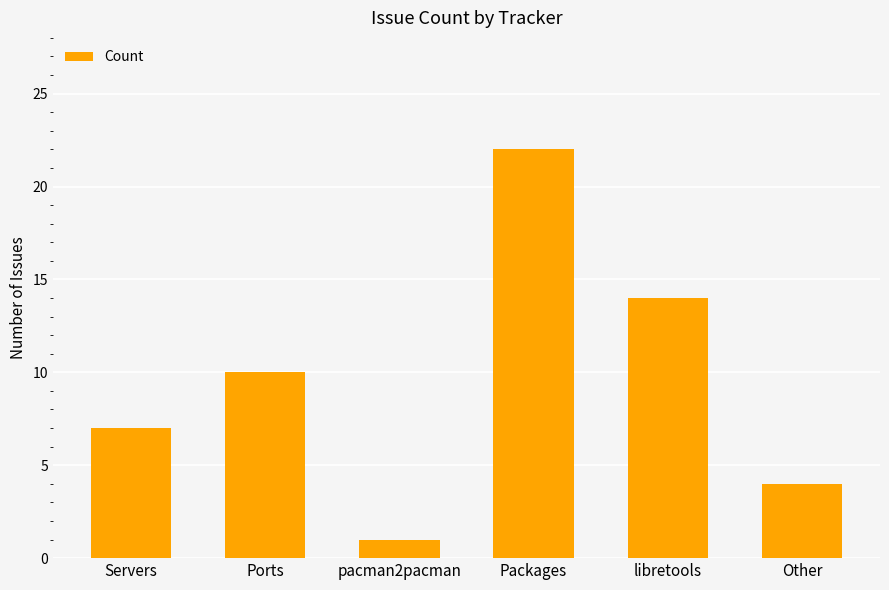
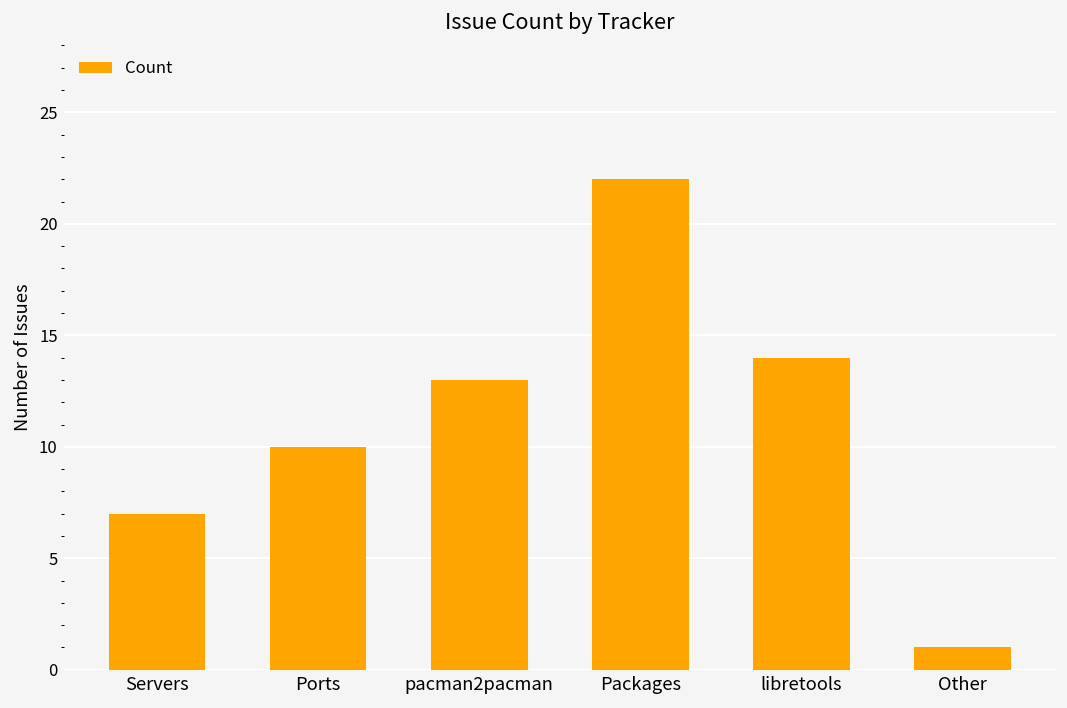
  {
    "Servers": 7,
    "Ports": 10,
-   "pacman2pacman": 1,
+   "pacman2pacman": 13,
    "Packages": 22,
    "libretools": 14,
-   "Other": 4
+   "Other": 1
  }
